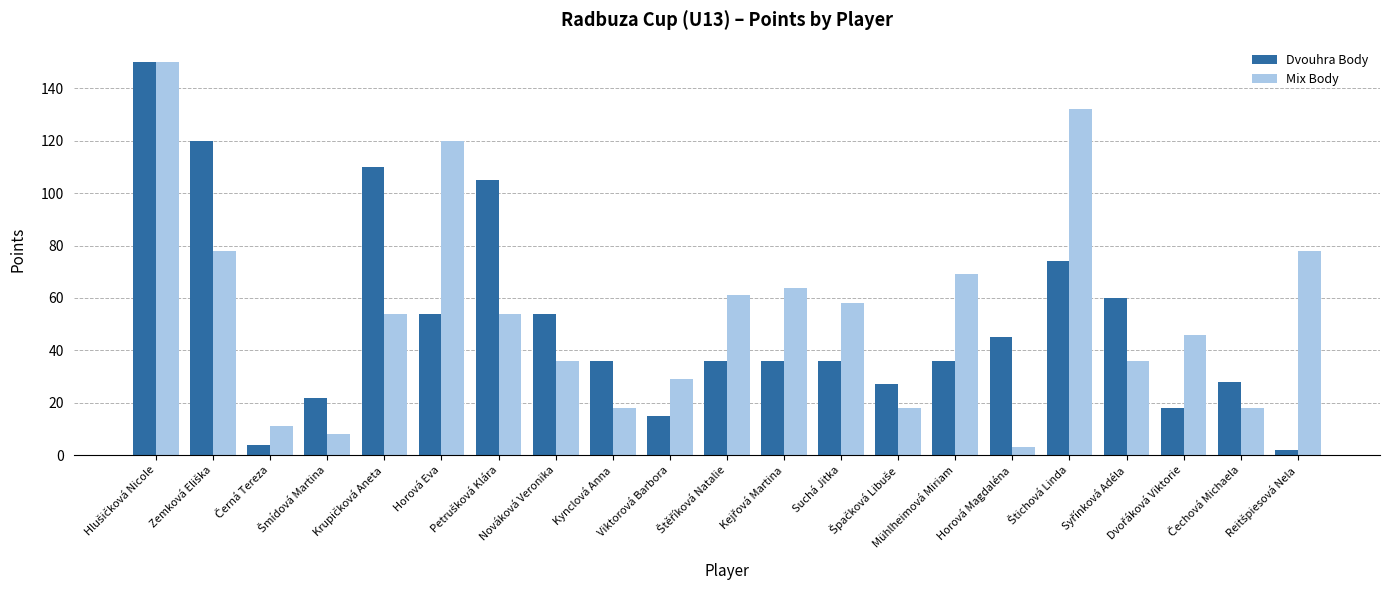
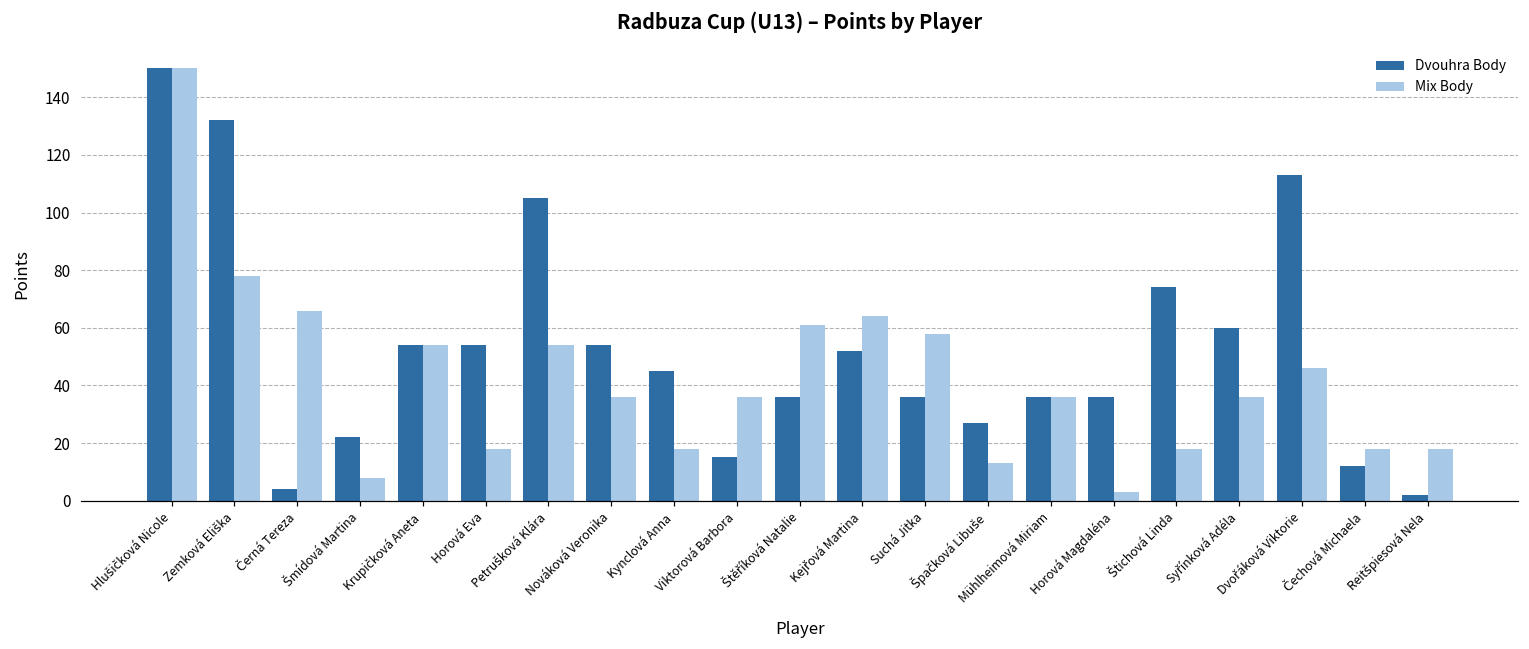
  {
    "Dvouhra Body": {
      "Hlušičková Nicole": 150,
-     "Zemková Eliška": 120,
+     "Zemková Eliška": 132,
      "Černá Tereza": 4,
      "Šmídová Martina": 22,
-     "Krupičková Aneta": 110,
+     "Krupičková Aneta": 54,
      "Horová Eva": 54,
      "Petrušková Klára": 105,
      "Nováková Veronika": 54,
-     "Kynclová Anna": 36,
+     "Kynclová Anna": 45,
      "Viktorová Barbora": 15,
      "Štěříková Natalie": 36,
-     "Kejřová Martina": 36,
+     "Kejřová Martina": 52,
      "Suchá Jitka": 36,
      "Špačková Libuše": 27,
      "Mühlheimová Miriam": 36,
-     "Horová Magdaléna": 45,
+     "Horová Magdaléna": 36,
      "Štichová Linda": 74,
      "Syřínková Adéla": 60,
-     "Dvořáková Viktorie": 18,
-     "Čechová Michaela": 28,
+     "Dvořáková Viktorie": 113,
+     "Čechová Michaela": 12,
      "Reitšpiesová Nela": 2
    },
    "Mix Body": {
      "Hlušičková Nicole": 150,
      "Zemková Eliška": 78,
-     "Černá Tereza": 11,
+     "Černá Tereza": 66,
      "Šmídová Martina": 8,
      "Krupičková Aneta": 54,
-     "Horová Eva": 120,
+     "Horová Eva": 18,
      "Petrušková Klára": 54,
      "Nováková Veronika": 36,
      "Kynclová Anna": 18,
-     "Viktorová Barbora": 29,
+     "Viktorová Barbora": 36,
      "Štěříková Natalie": 61,
      "Kejřová Martina": 64,
      "Suchá Jitka": 58,
-     "Špačková Libuše": 18,
-     "Mühlheimová Miriam": 69,
+     "Špačková Libuše": 13,
+     "Mühlheimová Miriam": 36,
      "Horová Magdaléna": 3,
-     "Štichová Linda": 132,
+     "Štichová Linda": 18,
      "Syřínková Adéla": 36,
      "Dvořáková Viktorie": 46,
      "Čechová Michaela": 18,
-     "Reitšpiesová Nela": 78
+     "Reitšpiesová Nela": 18
    }
  }
